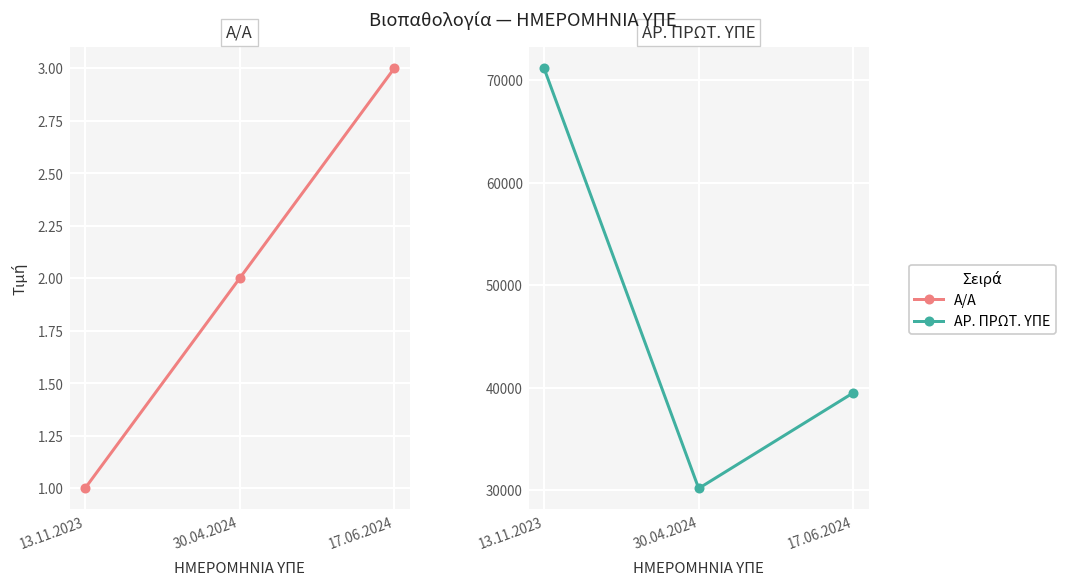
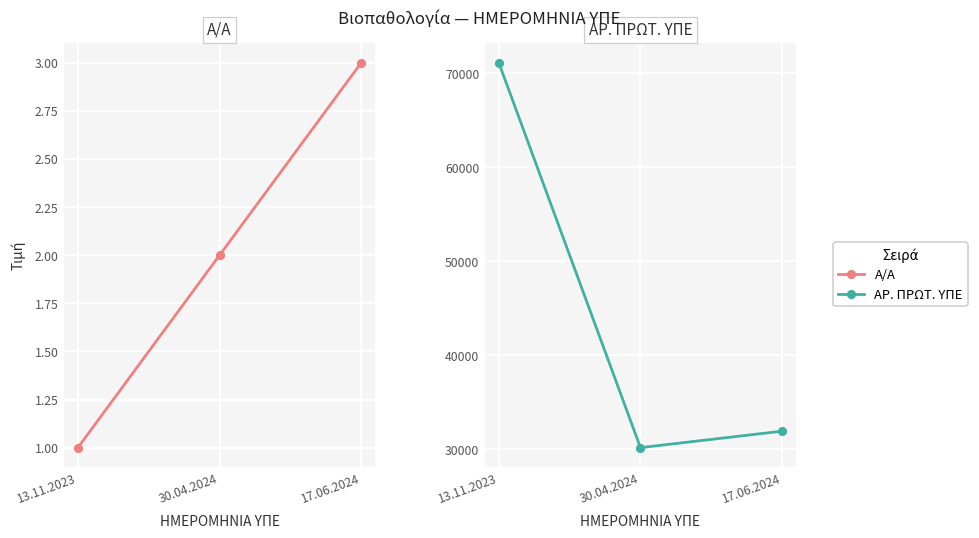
  {
    "Α/Α": {
      "13.11.2023": 1.00,
      "30.04.2024": 2.00,
      "17.06.2024": 3.00
    },
    "ΑΡ. ΠΡΩΤ. ΥΠΕ": {
      "13.11.2023": 71000,
      "30.04.2024": 30000,
-     "17.06.2024": 39000
+     "17.06.2024": 32000
    }
  }
